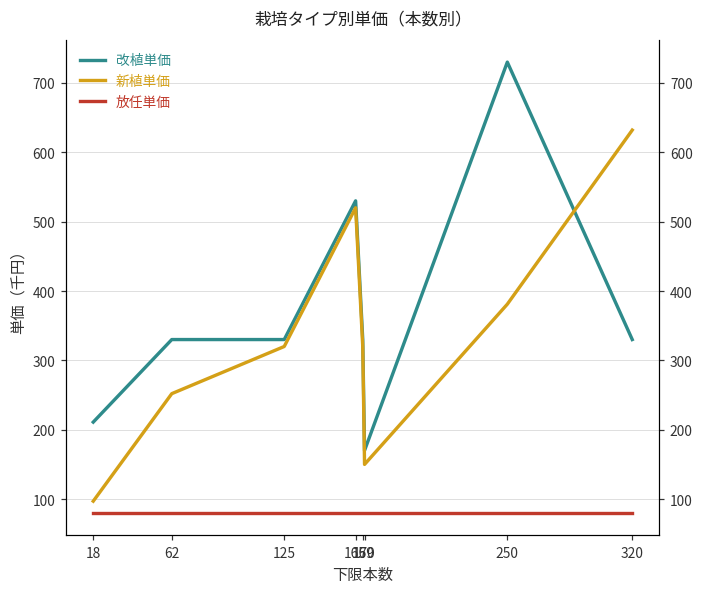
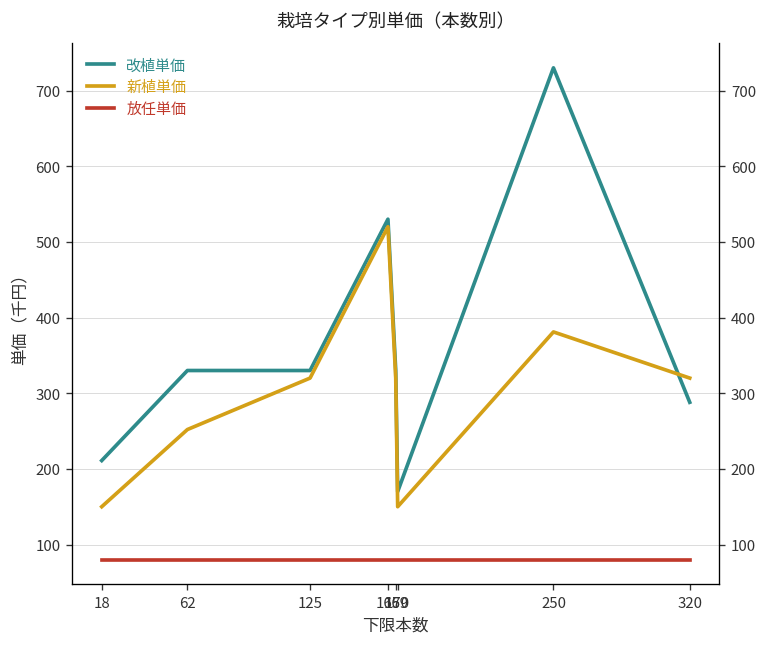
  {
    "改植単価": {
      "18": 210,
      "62": 330,
      "125": 330,
      "250": 730,
-     "320": 330
+     "320": 290
    },
    "新植単価": {
-     "18": 100,
+     "18": 150,
      "62": 250,
      "125": 320,
      "250": 380,
-     "320": 630
+     "320": 320
    },
    "放任単価": {
      "18": 80,
      "62": 80,
      "125": 80,
      "250": 80,
      "320": 80
    }
  }
